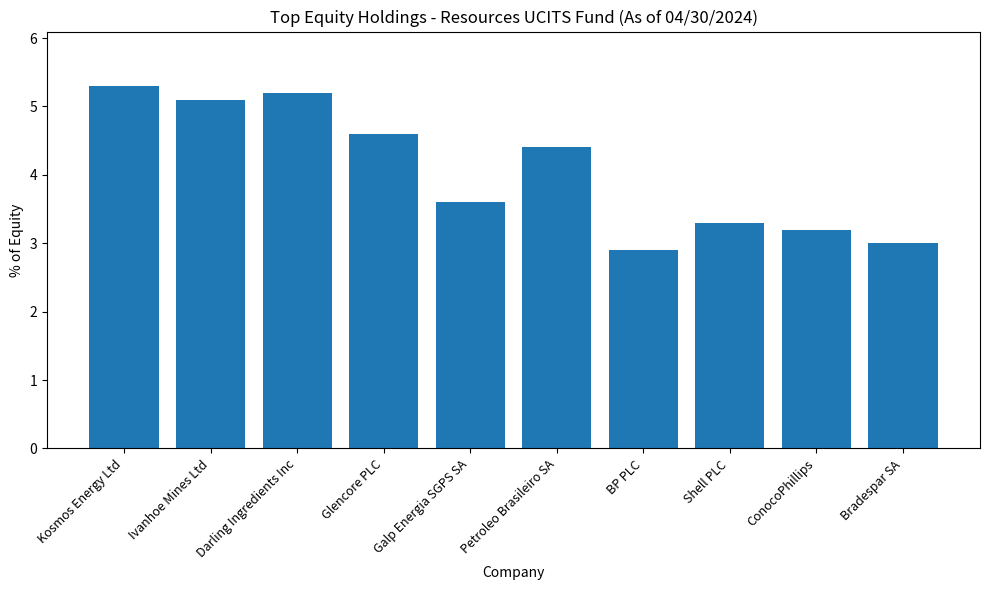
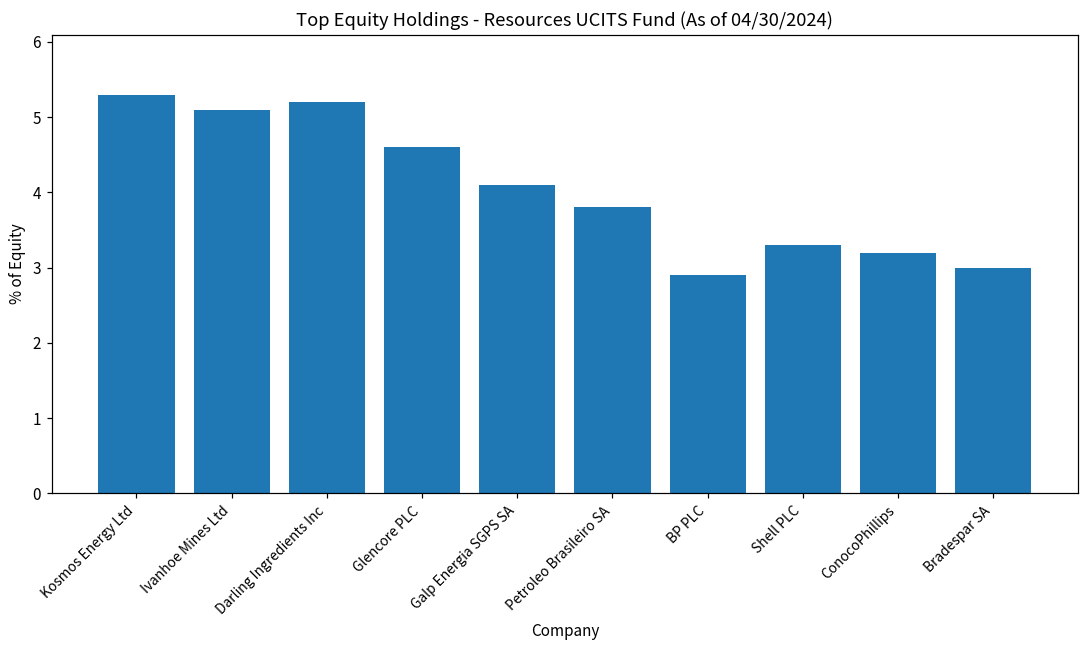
  {
    "Kosmos Energy Ltd": 5.3,
    "Ivanhoe Mines Ltd": 5.1,
    "Darling Ingredients Inc": 5.2,
    "Glencore PLC": 4.6,
-   "Galp Energia SGPS SA": 3.6,
-   "Petroleo Brasileiro SA": 4.4,
+   "Galp Energia SGPS SA": 4.1,
+   "Petroleo Brasileiro SA": 3.8,
    "BP PLC": 2.9,
    "Shell PLC": 3.3,
    "ConocoPhillips": 3.2,
    "Bradespar SA": 3.0
  }
